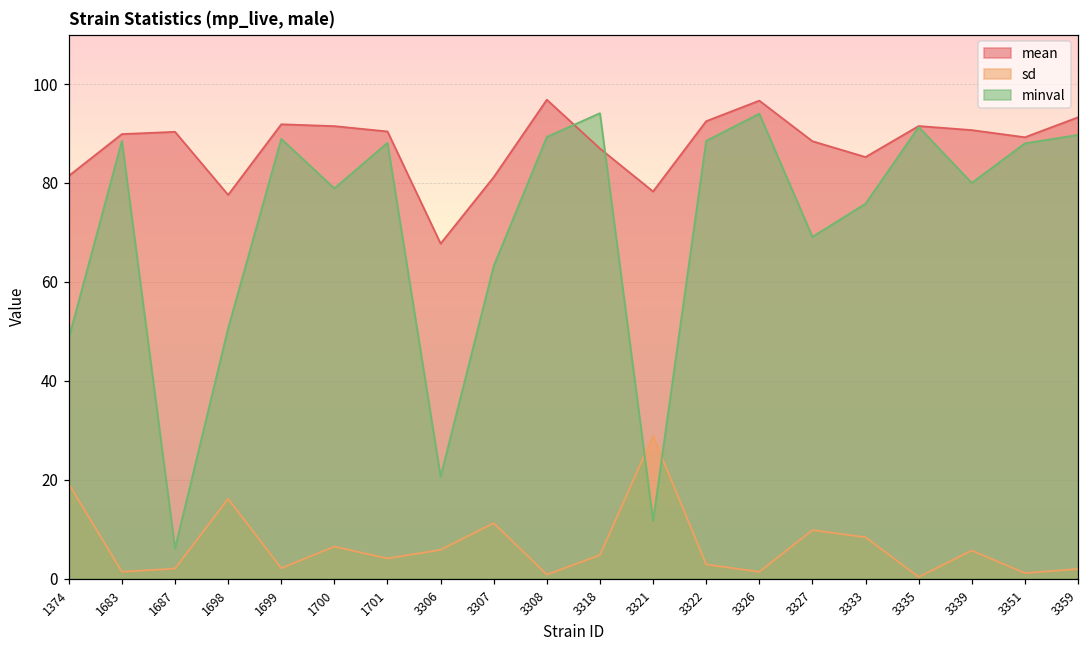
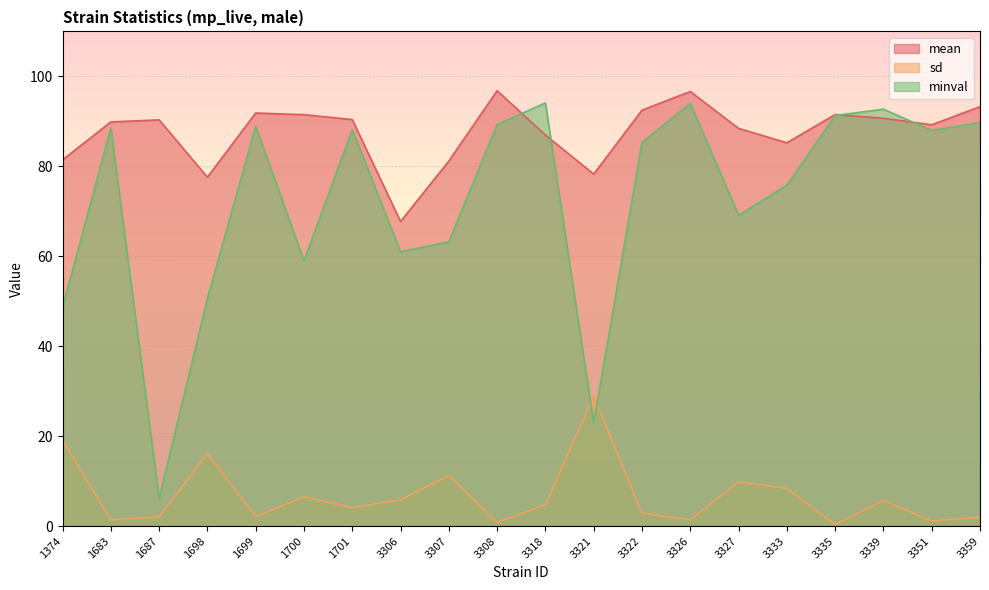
  {
    "minval": {
      "1374": 49,
      "1683": 89,
      "1687": 6,
      "1698": 51,
      "1699": 89,
-     "1700": 79,
+     "1700": 59,
      "1701": 88,
-     "3306": 21,
+     "3306": 61,
      "3307": 63,
      "3308": 89,
      "3318": 94,
-     "3321": 12,
-     "3322": 89,
+     "3321": 23,
+     "3322": 85,
      "3326": 94,
      "3327": 69,
      "3333": 76,
-     "3339": 80,
+     "3339": 93,
      "3351": 88,
      "3359": 90
    }
  }
